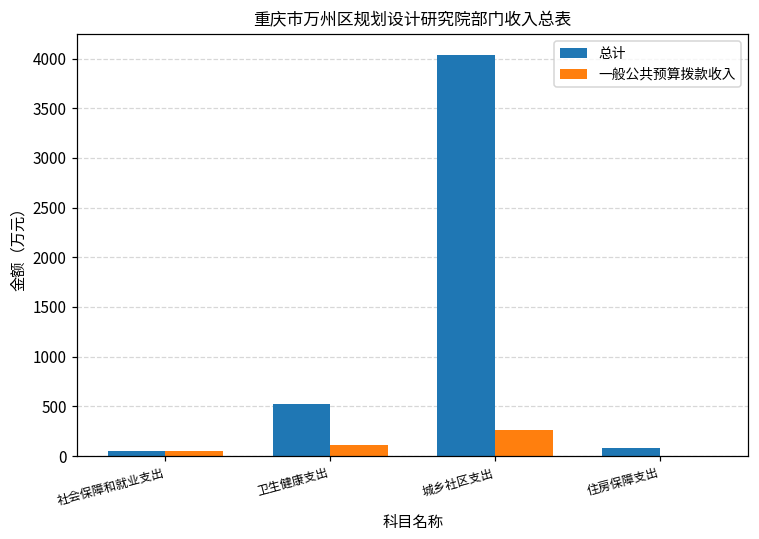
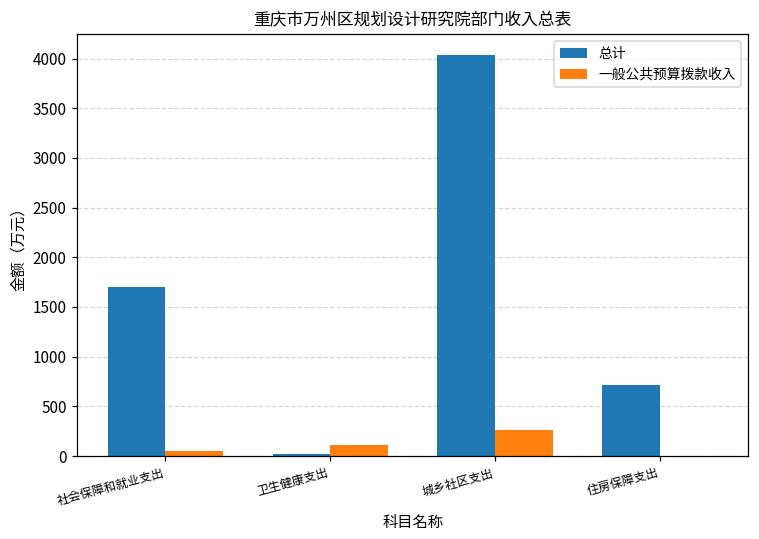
  {
    "总计": {
-     "社会保障和就业支出": 100,
-     "卫生健康支出": 500,
+     "社会保障和就业支出": 1700,
+     "卫生健康支出": 0,
      "城乡社区支出": 4000,
-     "住房保障支出": 100
+     "住房保障支出": 700
    },
    "一般公共预算拨款收入": {
      "社会保障和就业支出": 100,
      "卫生健康支出": 100,
      "城乡社区支出": 300,
      "住房保障支出": 0
    }
  }
